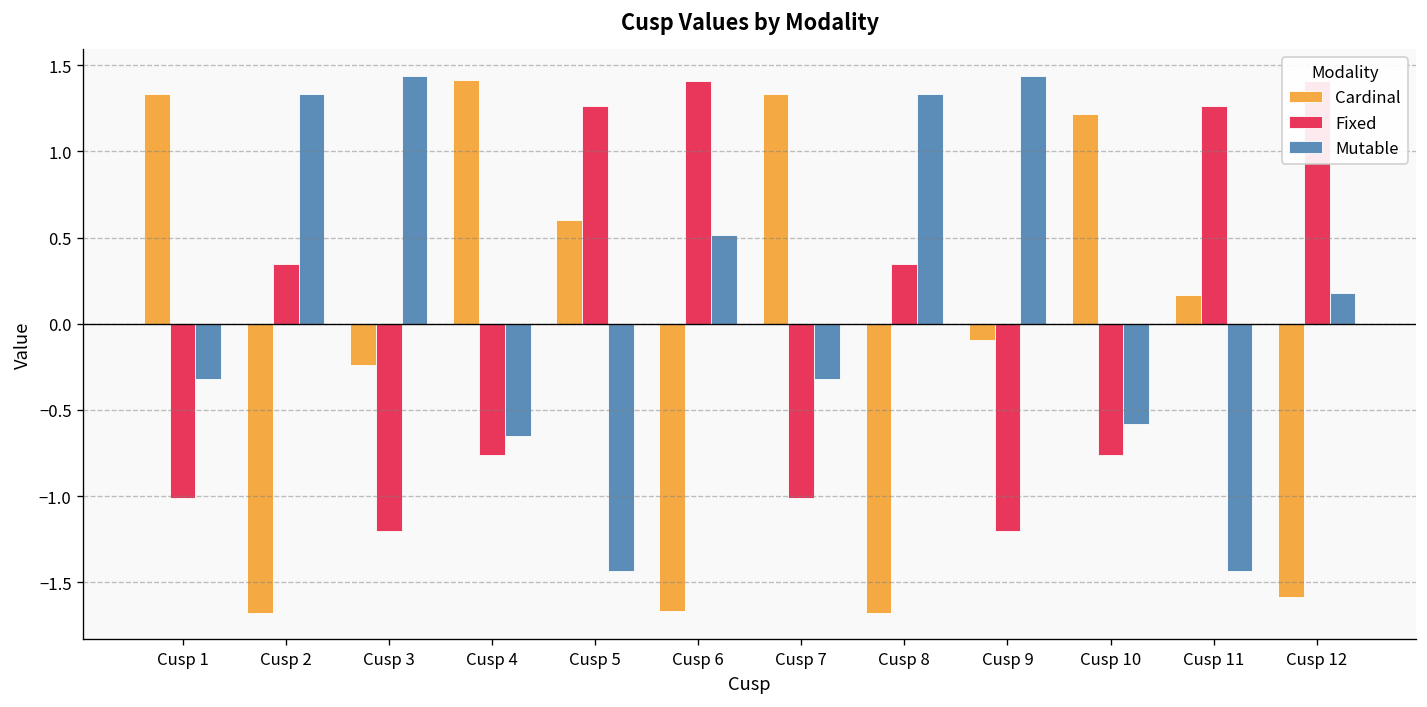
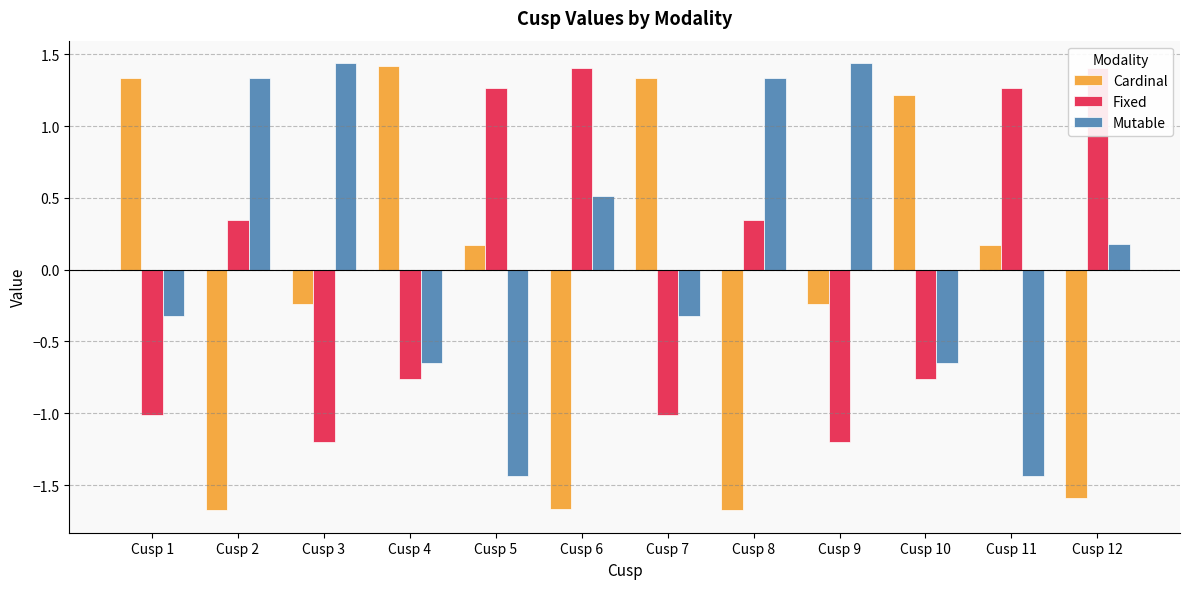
  {
    "Cardinal": {
      "Cusp 1": 1.33,
      "Cusp 2": -1.68,
      "Cusp 3": -0.24,
      "Cusp 4": 1.42,
-     "Cusp 5": 0.60,
+     "Cusp 5": 0.17,
      "Cusp 6": -1.67,
      "Cusp 7": 1.33,
      "Cusp 8": -1.68,
-     "Cusp 9": -0.10,
+     "Cusp 9": -0.24,
      "Cusp 10": 1.22,
      "Cusp 11": 0.17,
      "Cusp 12": -1.59
    },
    "Fixed": {
      "Cusp 1": -1.01,
      "Cusp 2": 0.34,
      "Cusp 3": -1.20,
      "Cusp 4": -0.76,
      "Cusp 5": 1.26,
      "Cusp 6": 1.41,
      "Cusp 7": -1.01,
      "Cusp 8": 0.34,
      "Cusp 9": -1.20,
      "Cusp 10": -0.76,
      "Cusp 11": 1.26
    },
    "Mutable": {
      "Cusp 1": -0.32,
      "Cusp 2": 1.33,
      "Cusp 3": 1.44,
      "Cusp 4": -0.65,
      "Cusp 5": -1.43,
      "Cusp 6": 0.52,
      "Cusp 7": -0.32,
      "Cusp 8": 1.33,
      "Cusp 9": 1.44,
-     "Cusp 10": -0.58,
+     "Cusp 10": -0.65,
      "Cusp 11": -1.43,
      "Cusp 12": 0.18
    }
  }
